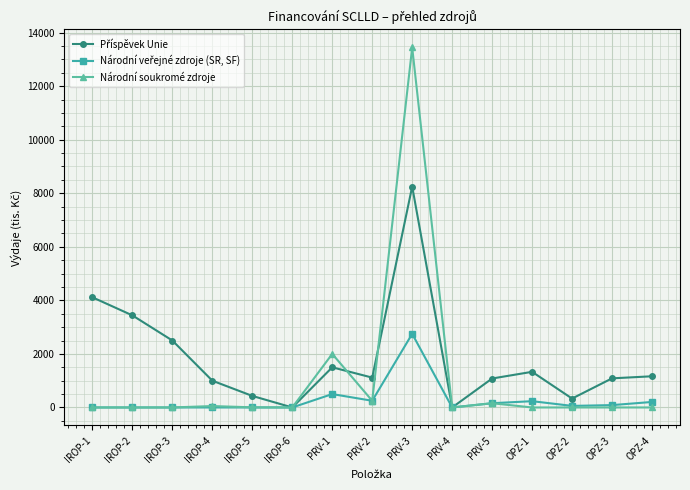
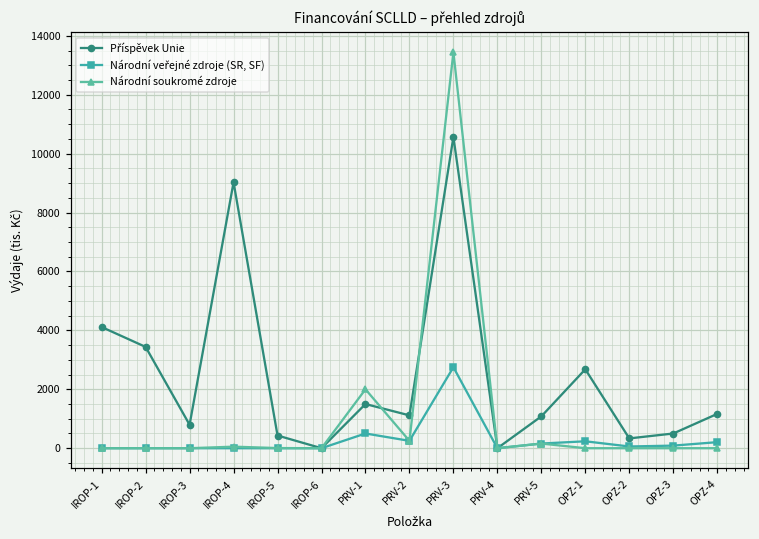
  {
    "Příspěvek Unie": {
      "IROP-1": 4100,
      "IROP-2": 3400,
-     "IROP-3": 2500,
-     "IROP-4": 1000,
+     "IROP-3": 800,
+     "IROP-4": 9000,
      "IROP-5": 400,
      "PRV-1": 1500,
      "PRV-2": 1100,
-     "PRV-3": 8300,
+     "PRV-3": 10600,
      "PRV-5": 1100,
-     "OPZ-1": 1300,
+     "OPZ-1": 2700,
      "OPZ-2": 300,
-     "OPZ-3": 1100,
+     "OPZ-3": 500,
      "OPZ-4": 1200
    }
  }
